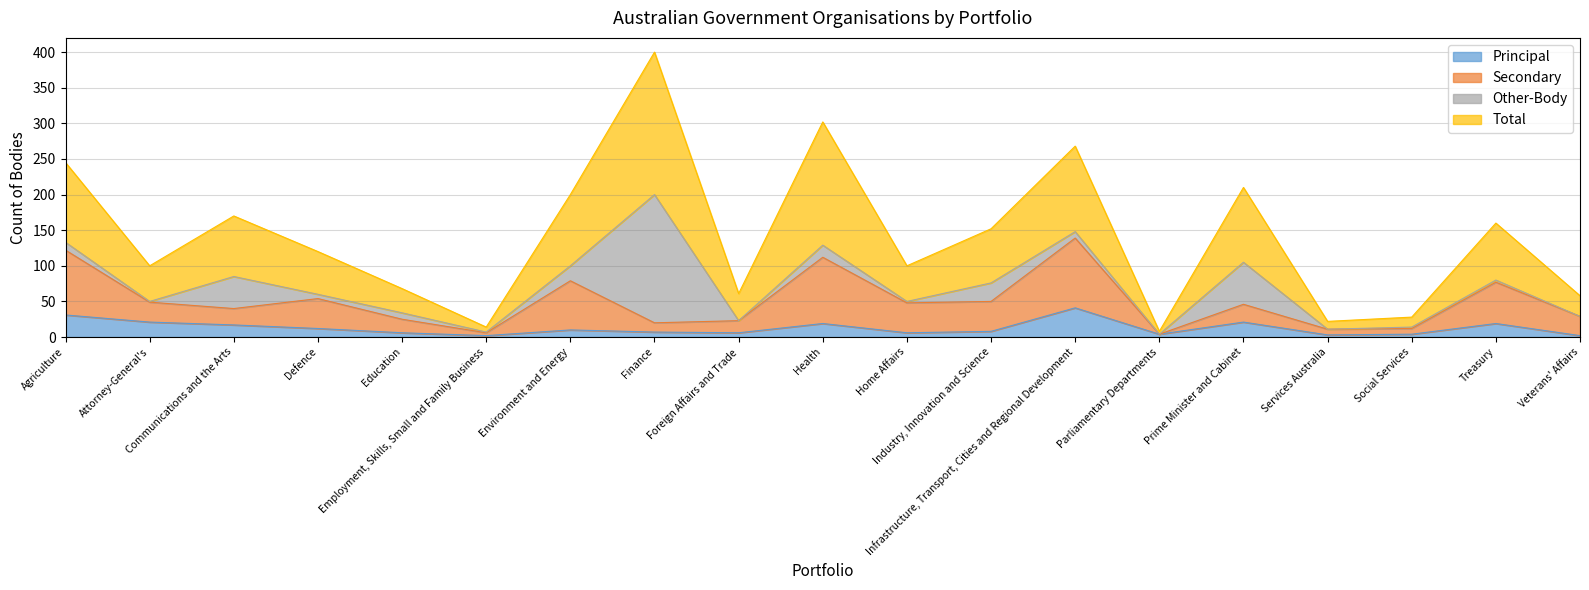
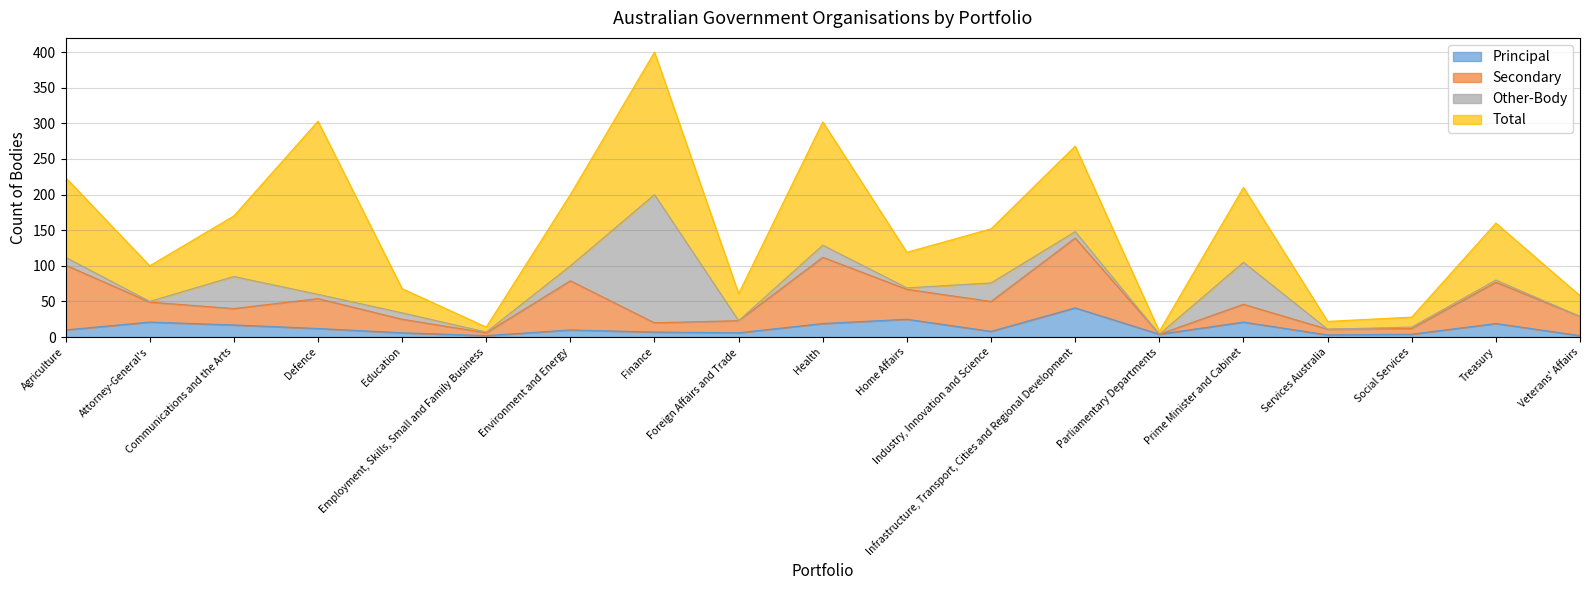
  {
    "Principal": {
-     "Agriculture": 30,
+     "Agriculture": 10,
      "Attorney-General's": 20,
      "Communications and the Arts": 20,
      "Defence": 10,
      "Education": 10,
      "Employment, Skills, Small and Family Business": 0,
      "Environment and Energy": 10,
      "Finance": 10,
      "Foreign Affairs and Trade": 10,
      "Health": 20,
-     "Home Affairs": 10,
+     "Home Affairs": 30,
      "Industry, Innovation and Science": 10,
      "Infrastructure, Transport, Cities and Regional Development": 40,
      "Prime Minister and Cabinet": 20,
      "Services Australia": 0,
      "Social Services": 0,
      "Treasury": 20,
      "Veterans' Affairs": 0
    },
    "Secondary": {
      "Agriculture": 90,
      "Communications and the Arts": 20,
      "Defence": 40,
      "Education": 20,
      "Environment and Energy": 70,
      "Finance": 10,
      "Health": 90,
      "Industry, Innovation and Science": 40,
      "Infrastructure, Transport, Cities and Regional Development": 100,
      "Prime Minister and Cabinet": 30
    },
    "Other-Body": {
      "Agriculture": 10,
      "Communications and the Arts": 50,
      "Defence": 10,
      "Education": 10,
      "Environment and Energy": 20,
      "Finance": 180,
      "Health": 20,
      "Industry, Innovation and Science": 30,
      "Infrastructure, Transport, Cities and Regional Development": 10,
      "Prime Minister and Cabinet": 60
    },
    "Total": {
      "Agriculture": 110,
      "Attorney-General's": 50,
      "Communications and the Arts": 90,
-     "Defence": 60,
+     "Defence": 240,
      "Education": 30,
      "Employment, Skills, Small and Family Business": 10,
      "Environment and Energy": 100,
      "Finance": 200,
      "Foreign Affairs and Trade": 40,
      "Health": 170,
      "Home Affairs": 50,
      "Industry, Innovation and Science": 80,
      "Infrastructure, Transport, Cities and Regional Development": 120,
      "Parliamentary Departments": 0,
      "Prime Minister and Cabinet": 110,
      "Services Australia": 10,
      "Social Services": 10,
      "Treasury": 80,
      "Veterans' Affairs": 30
    }
  }
